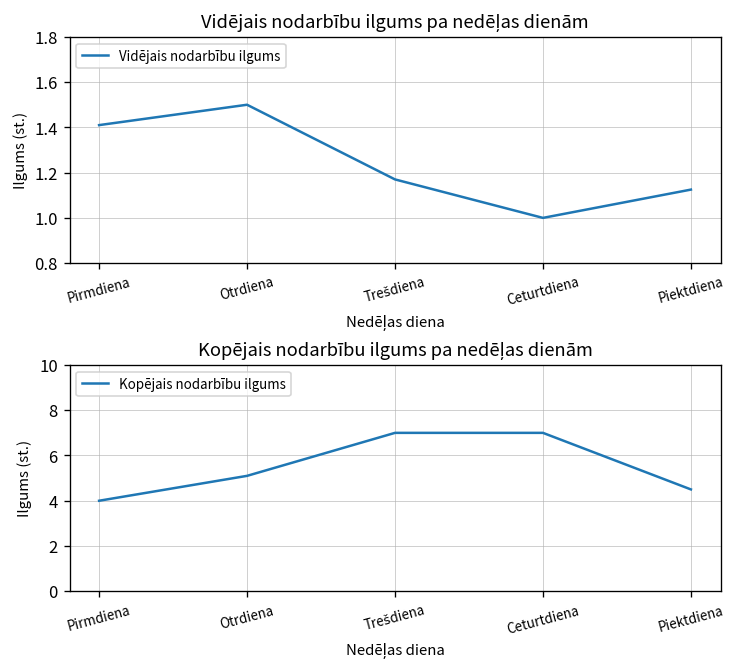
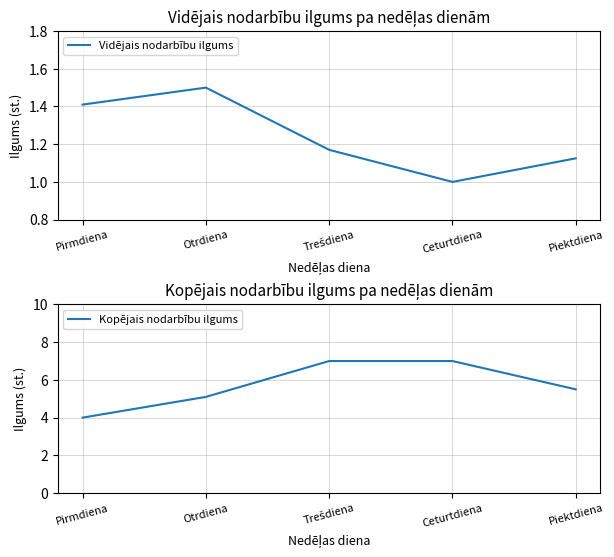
  {
    "Vidējais nodarbību ilgums pa nedēļas dienām": {
      "Pirmdiena": 1.41,
      "Otrdiena": 1.50,
      "Trešdiena": 1.17,
      "Ceturtdiena": 1.00,
      "Piektdiena": 1.13
    },
    "Kopējais nodarbību ilgums pa nedēļas dienām": {
      "Pirmdiena": 4.0,
      "Otrdiena": 5.1,
      "Trešdiena": 7.0,
      "Ceturtdiena": 7.0,
-     "Piektdiena": 4.5
+     "Piektdiena": 5.5
    }
  }
